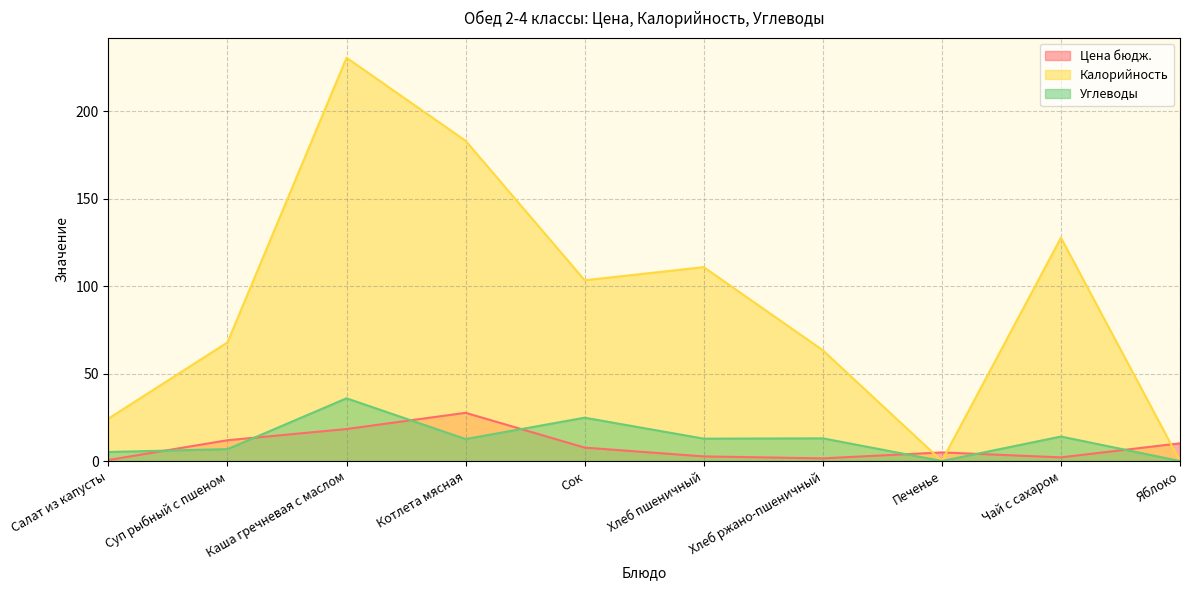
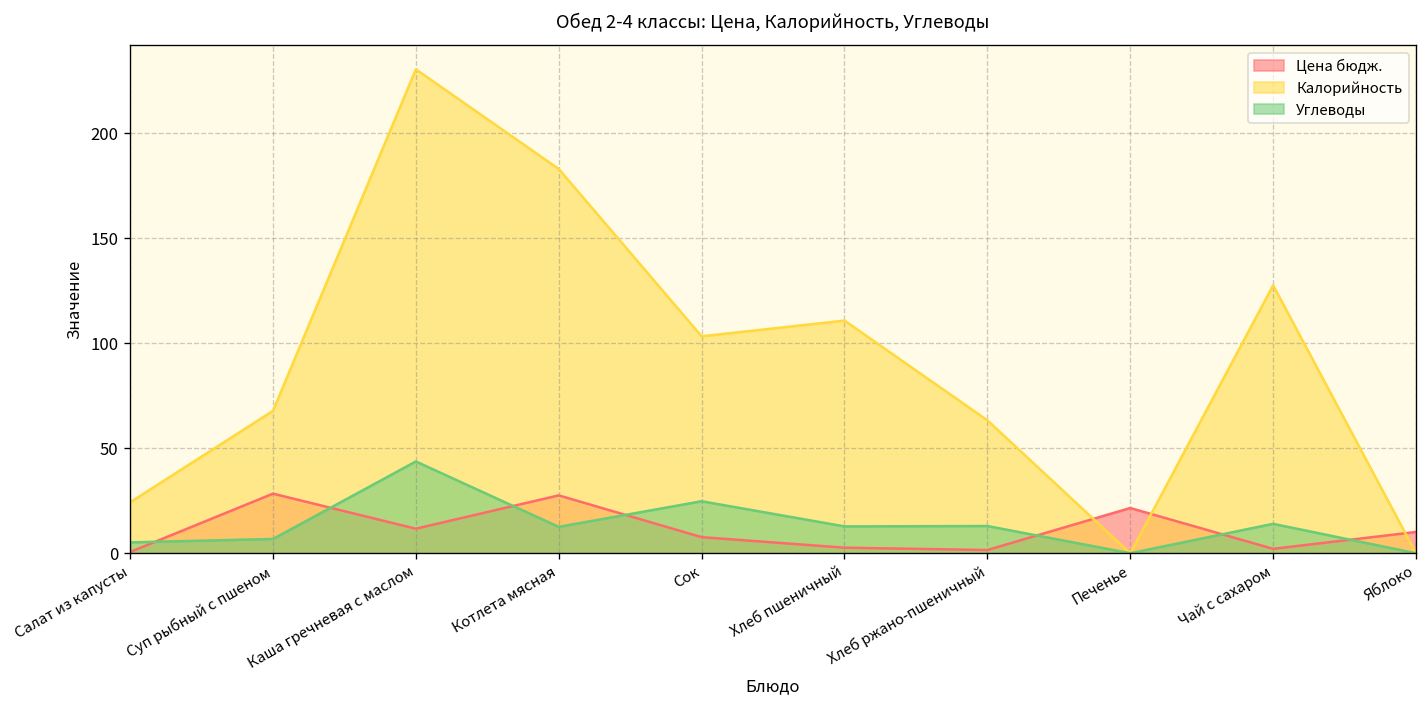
  {
    "Цена бюдж.": {
      "Салат из капусты": 1,
-     "Суп рыбный с пшеном": 12,
-     "Каша гречневая с маслом": 18,
+     "Суп рыбный с пшеном": 28,
+     "Каша гречневая с маслом": 12,
      "Котлета мясная": 28,
      "Сок": 8,
      "Хлеб пшеничный": 3,
      "Хлеб ржано-пшеничный": 2,
-     "Печенье": 5,
+     "Печенье": 22,
      "Чай с сахаром": 2,
      "Яблоко": 10
    },
    "Калорийность": {
      "Салат из капусты": 24,
      "Суп рыбный с пшеном": 68,
      "Каша гречневая с маслом": 230,
      "Котлета мясная": 183,
      "Сок": 103,
      "Хлеб пшеничный": 111,
      "Хлеб ржано-пшеничный": 63,
      "Чай с сахаром": 128
    },
    "Углеводы": {
      "Салат из капусты": 5,
      "Суп рыбный с пшеном": 7,
-     "Каша гречневая с маслом": 36,
+     "Каша гречневая с маслом": 44,
      "Котлета мясная": 13,
      "Сок": 25,
      "Хлеб пшеничный": 13,
      "Хлеб ржано-пшеничный": 13,
      "Чай с сахаром": 14
    }
  }
